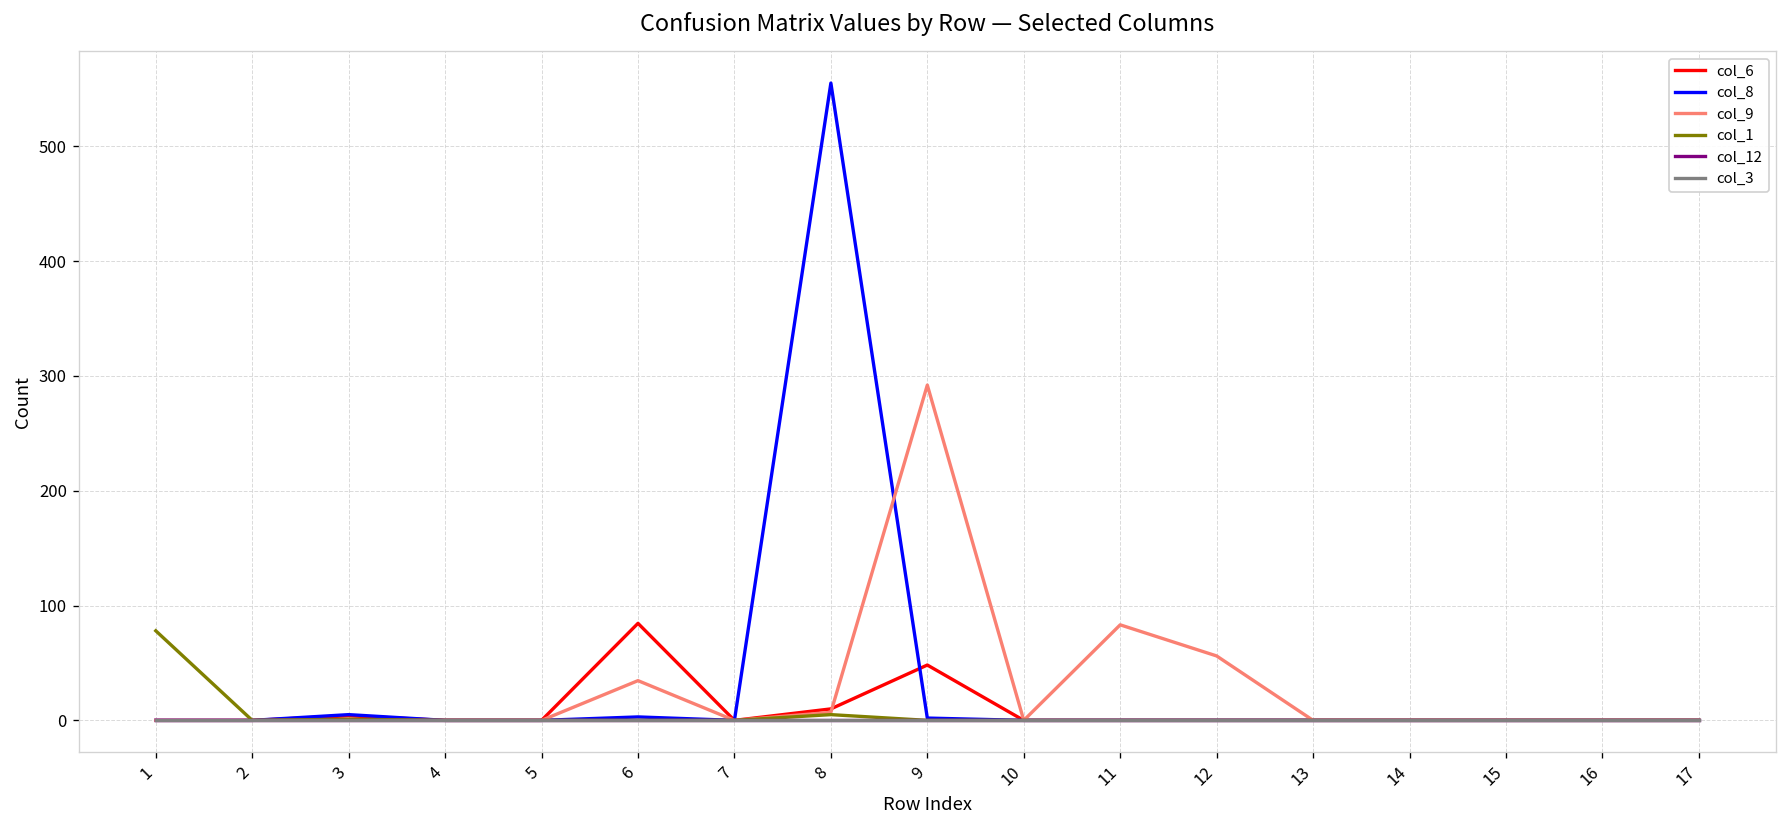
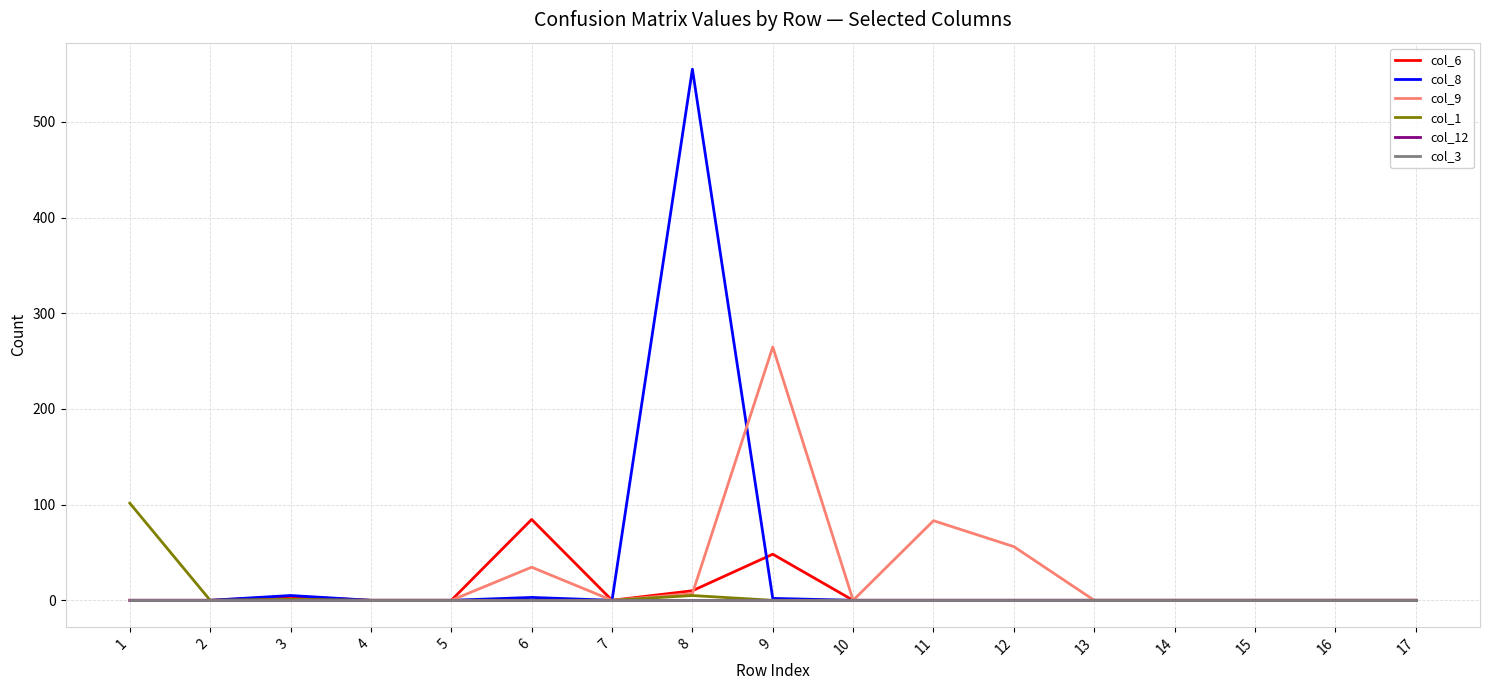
  {
    "col_6": {
      "6": 80,
      "8": 10,
      "9": 50
    },
    "col_8": {
      "6": 0,
      "8": 560
    },
    "col_9": {
      "6": 30,
-     "9": 290,
+     "9": 260,
      "11": 80,
      "12": 60
    },
    "col_1": {
-     "1": 80
+     "1": 100
    },
    "col_3": {
      "8": 0
    }
  }
